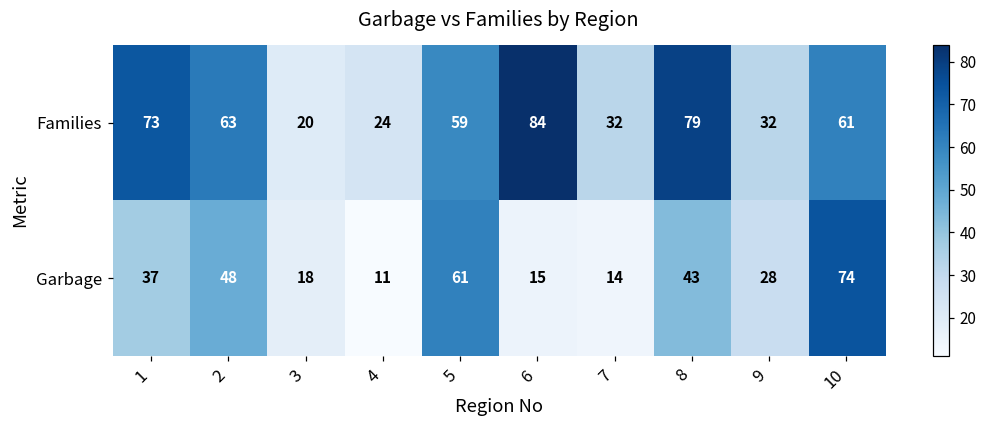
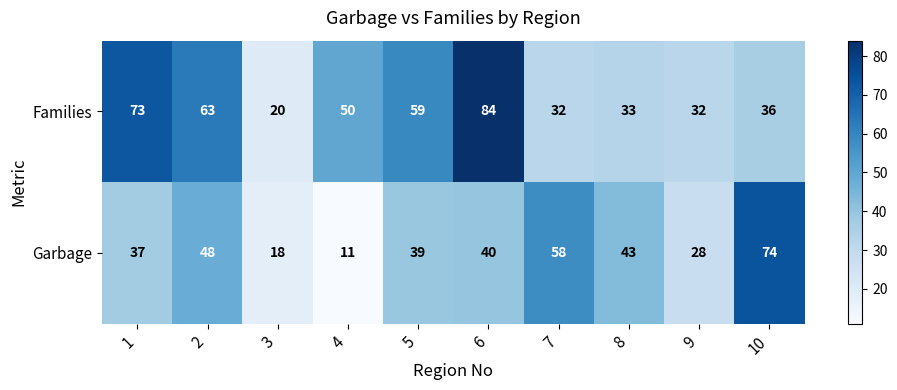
  {
    "Families": {
      "1": 73,
      "2": 63,
      "3": 20,
-     "4": 24,
+     "4": 50,
      "5": 59,
      "6": 84,
      "7": 32,
-     "8": 79,
+     "8": 33,
      "9": 32,
-     "10": 61
+     "10": 36
    },
    "Garbage": {
      "1": 37,
      "2": 48,
      "3": 18,
      "4": 11,
-     "5": 61,
-     "6": 15,
-     "7": 14,
+     "5": 39,
+     "6": 40,
+     "7": 58,
      "8": 43,
      "9": 28,
      "10": 74
    }
  }
